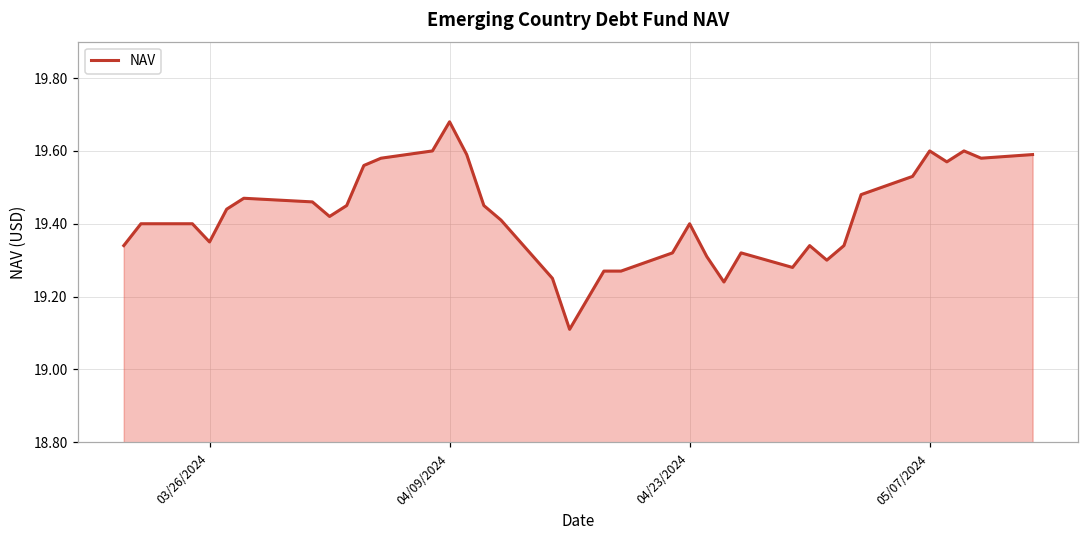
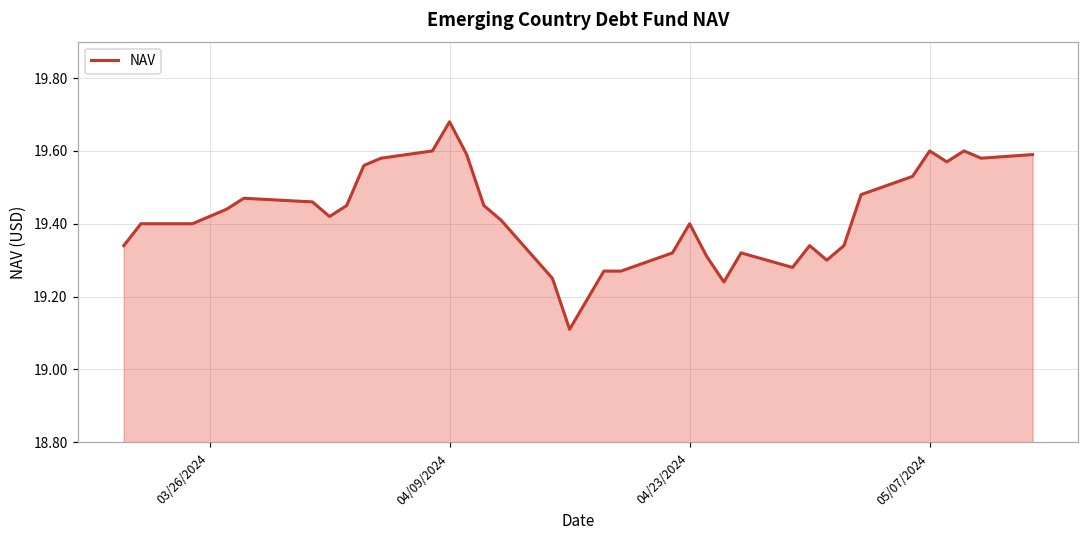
  {
-   "03/26/2024": 19.35,
+   "03/26/2024": 19.42,
    "04/09/2024": 19.68,
    "04/23/2024": 19.40,
    "05/07/2024": 19.60
  }
